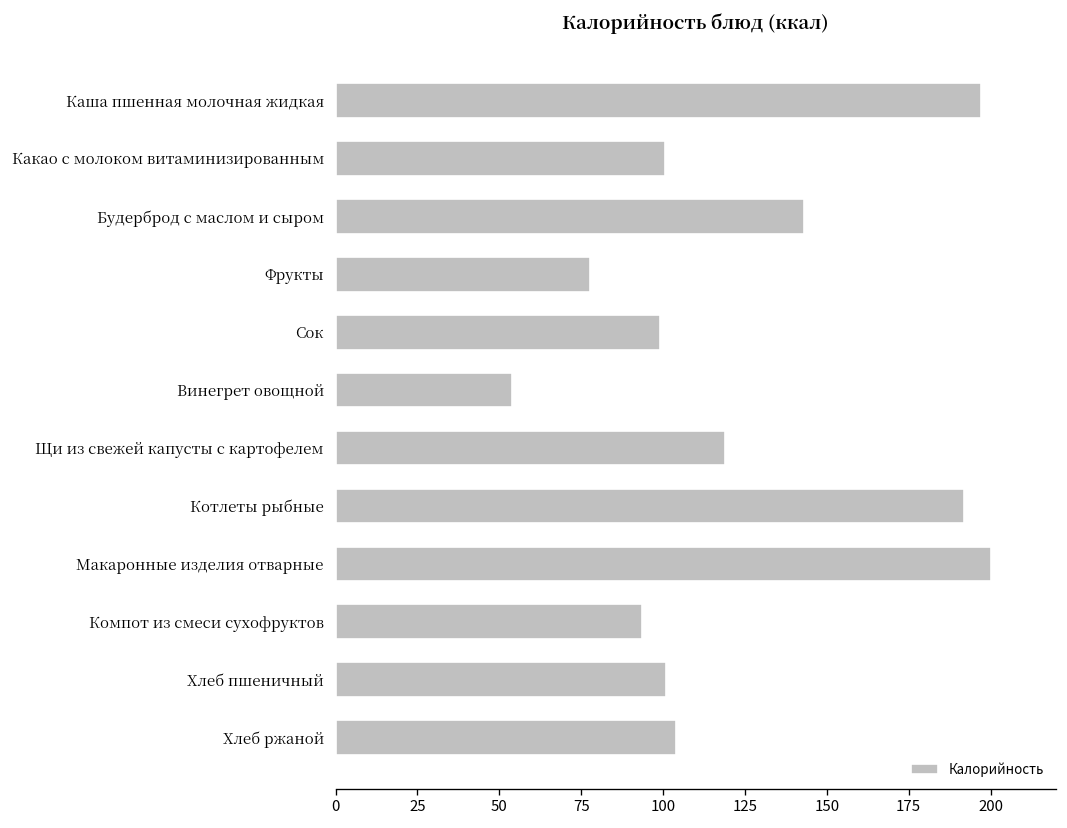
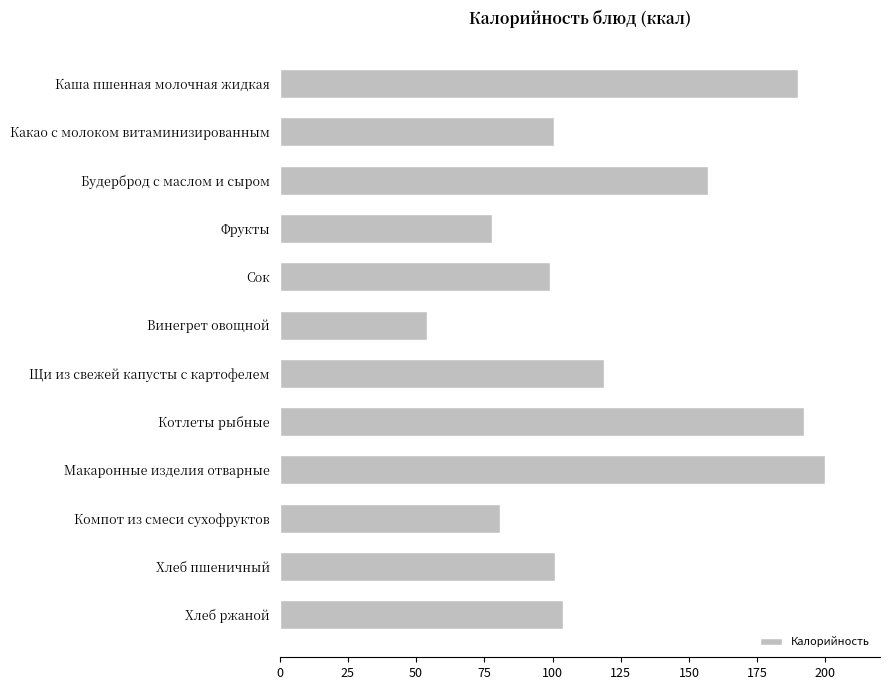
  {
-   "Каша пшенная молочная жидкая": 197,
+   "Каша пшенная молочная жидкая": 190,
    "Какао с молоком витаминизированным": 101,
-   "Будерброд с маслом и сыром": 143,
+   "Будерброд с маслом и сыром": 157,
    "Фрукты": 78,
    "Сок": 99,
    "Винегрет овощной": 54,
    "Щи из свежей капусты с картофелем": 119,
    "Котлеты рыбные": 192,
    "Макаронные изделия отварные": 200,
-   "Компот из смеси сухофруктов": 94,
+   "Компот из смеси сухофруктов": 81,
    "Хлеб пшеничный": 101,
    "Хлеб ржаной": 104
  }
